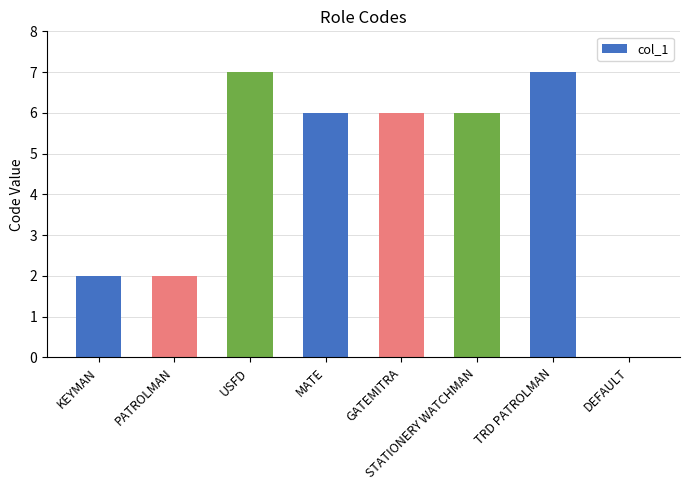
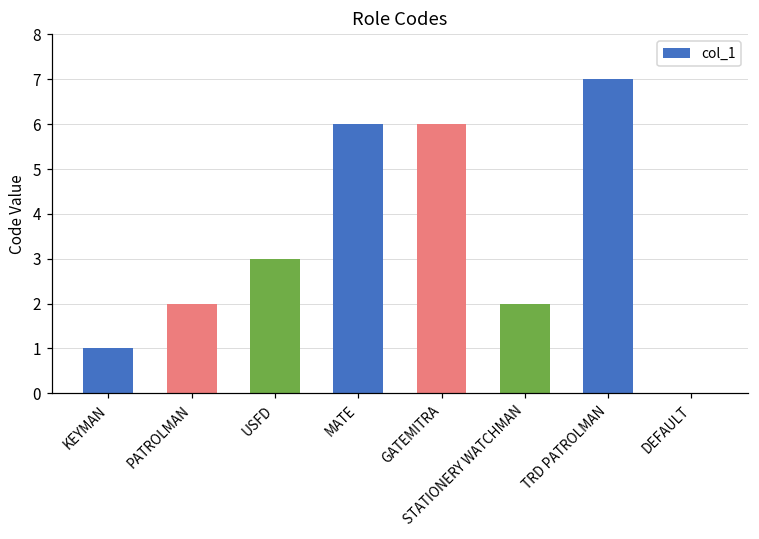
  {
-   "KEYMAN": 2,
+   "KEYMAN": 1,
    "PATROLMAN": 2,
-   "USFD": 7,
+   "USFD": 3,
    "MATE": 6,
    "GATEMITRA": 6,
-   "STATIONERY WATCHMAN": 6,
+   "STATIONERY WATCHMAN": 2,
    "TRD PATROLMAN": 7,
    "DEFAULT": 0
  }
